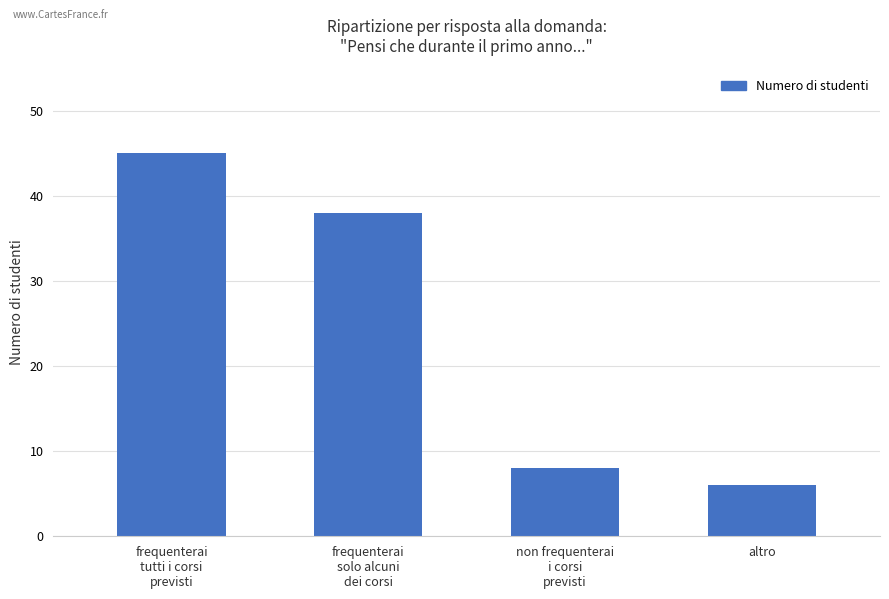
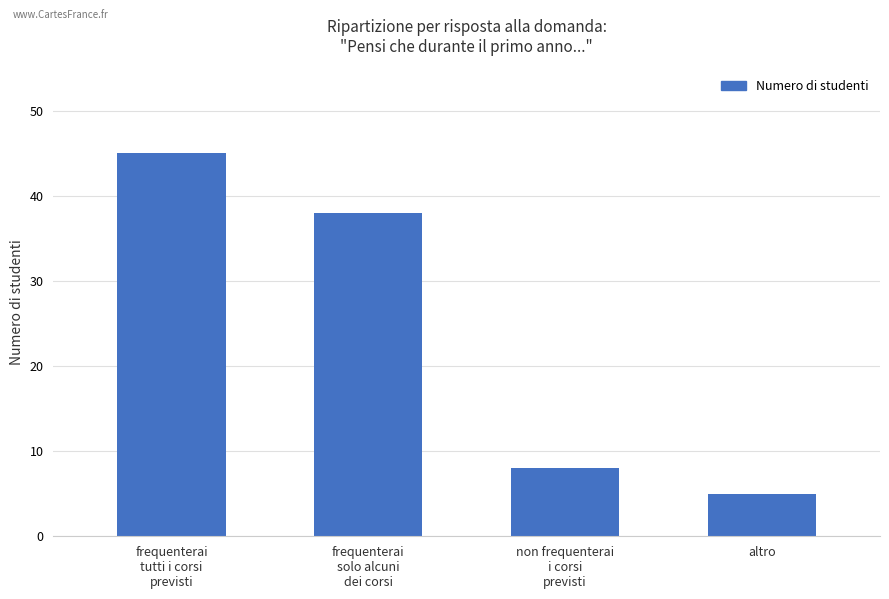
  {
    "frequenterai tutti i corsi previsti": 45,
    "frequenterai solo alcuni dei corsi": 38,
    "non frequenterai i corsi previsti": 8,
-   "altro": 6
+   "altro": 5
  }
